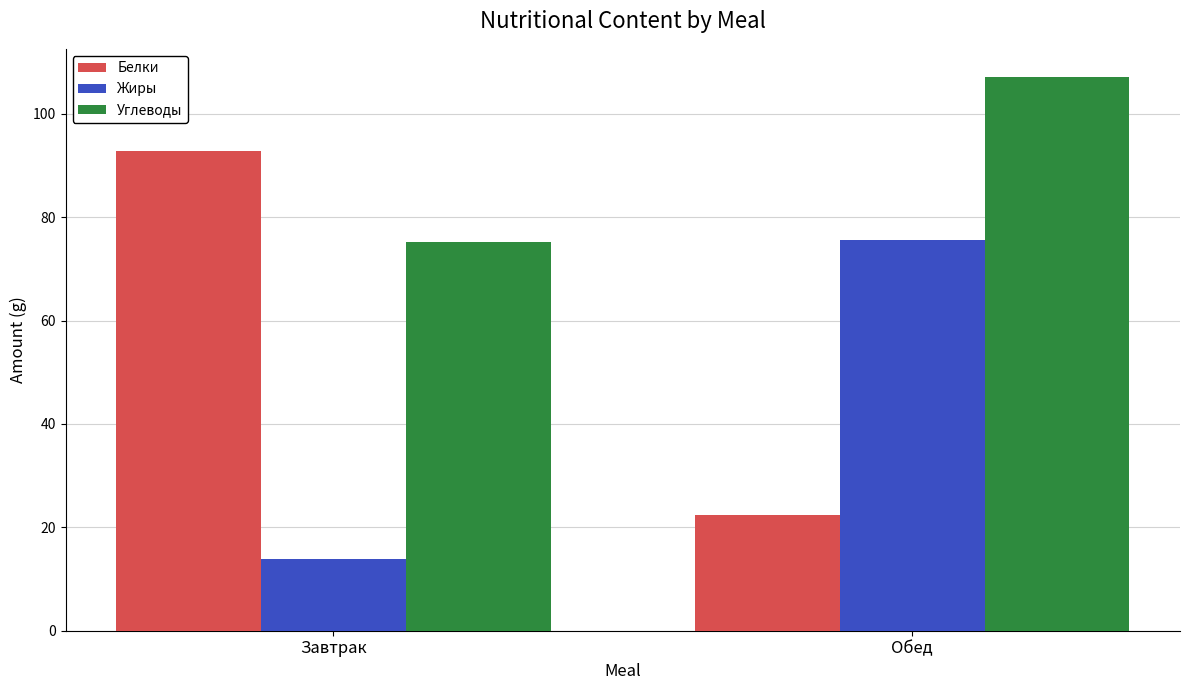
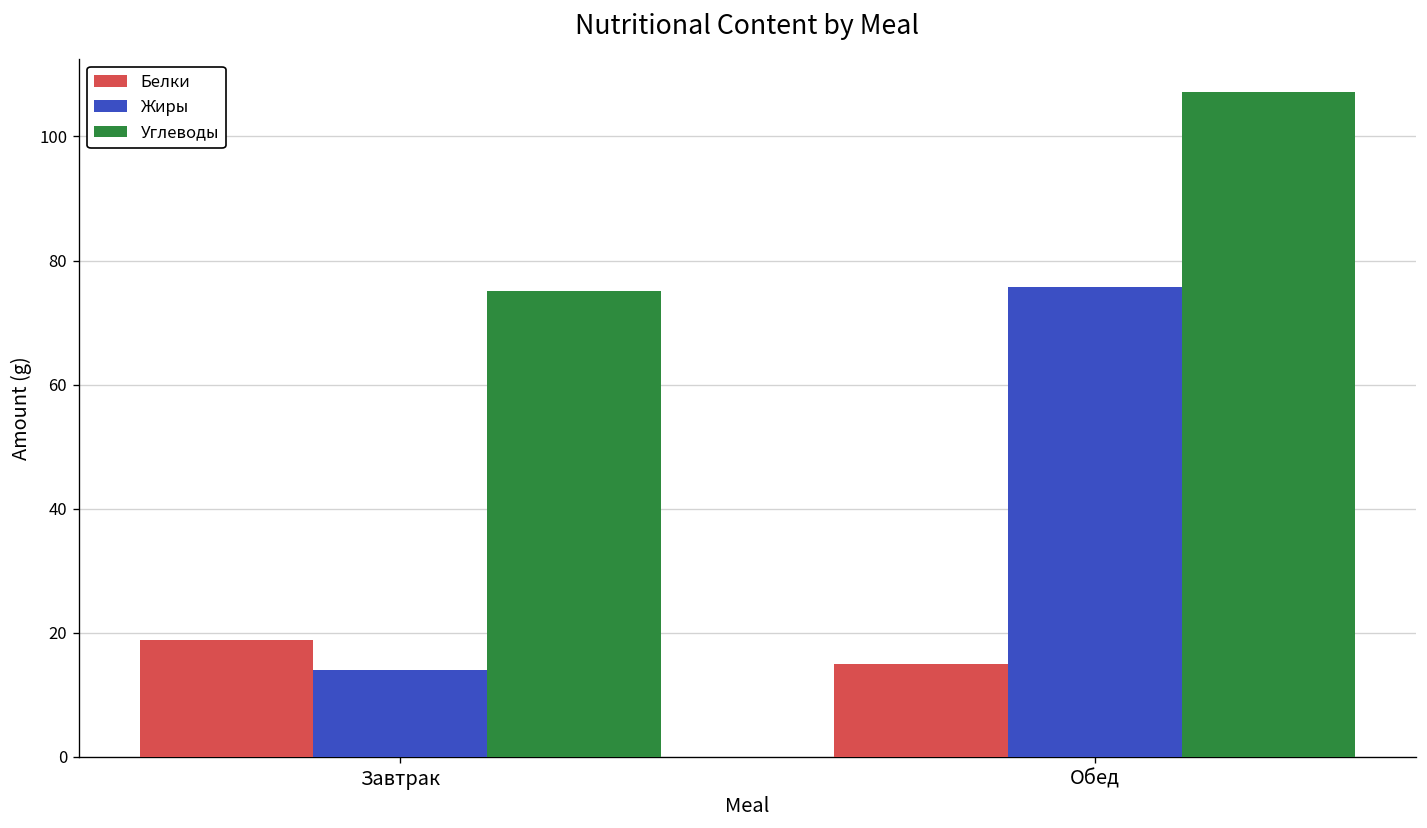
  {
    "Белки": {
-     "Завтрак": 93,
-     "Обед": 22
+     "Завтрак": 19,
+     "Обед": 15
    },
    "Жиры": {
      "Завтрак": 14,
      "Обед": 76
    },
    "Углеводы": {
      "Завтрак": 75,
      "Обед": 107
    }
  }
